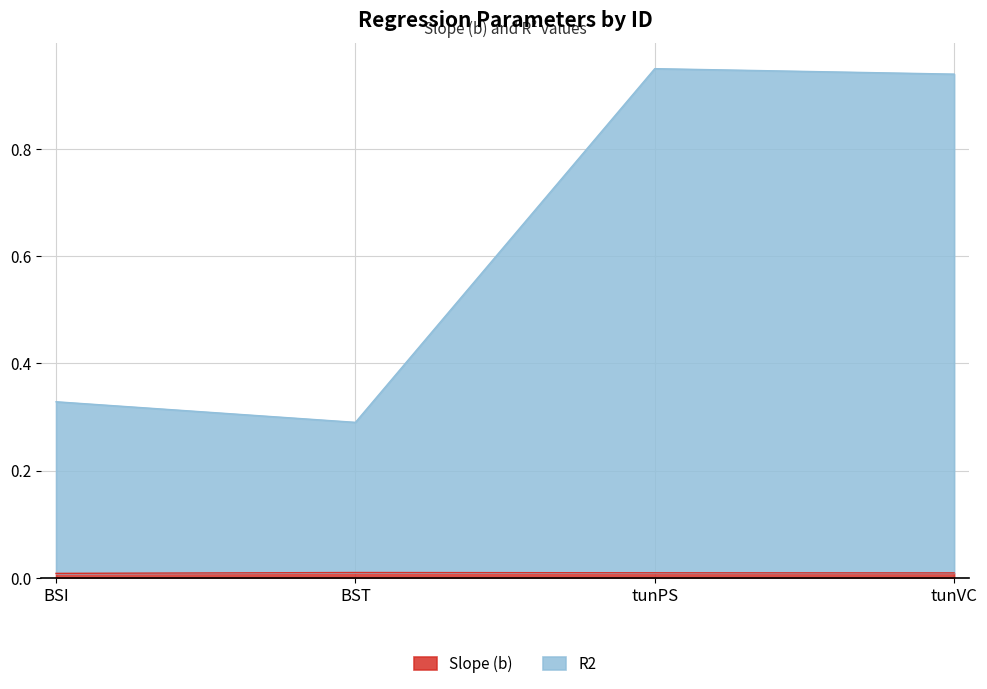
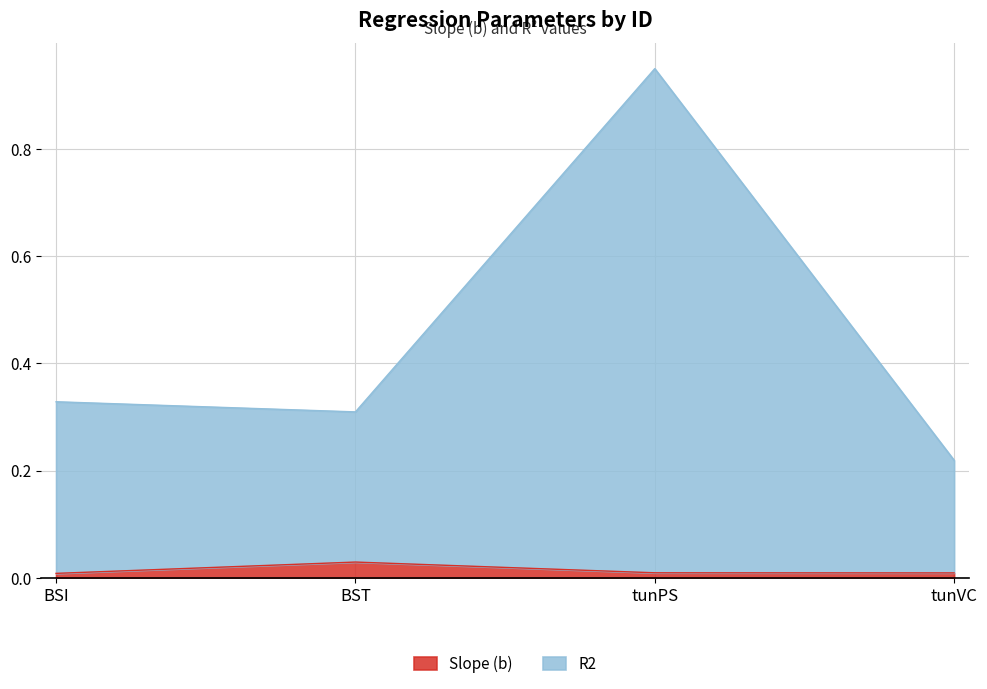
  {
    "Slope (b)": {
      "BSI": 0.01,
-     "BST": 0.01,
+     "BST": 0.03,
      "tunPS": 0.01,
      "tunVC": 0.01
    },
    "R2": {
      "BSI": 0.32,
      "BST": 0.28,
      "tunPS": 0.94,
-     "tunVC": 0.93
+     "tunVC": 0.21
    }
  }
